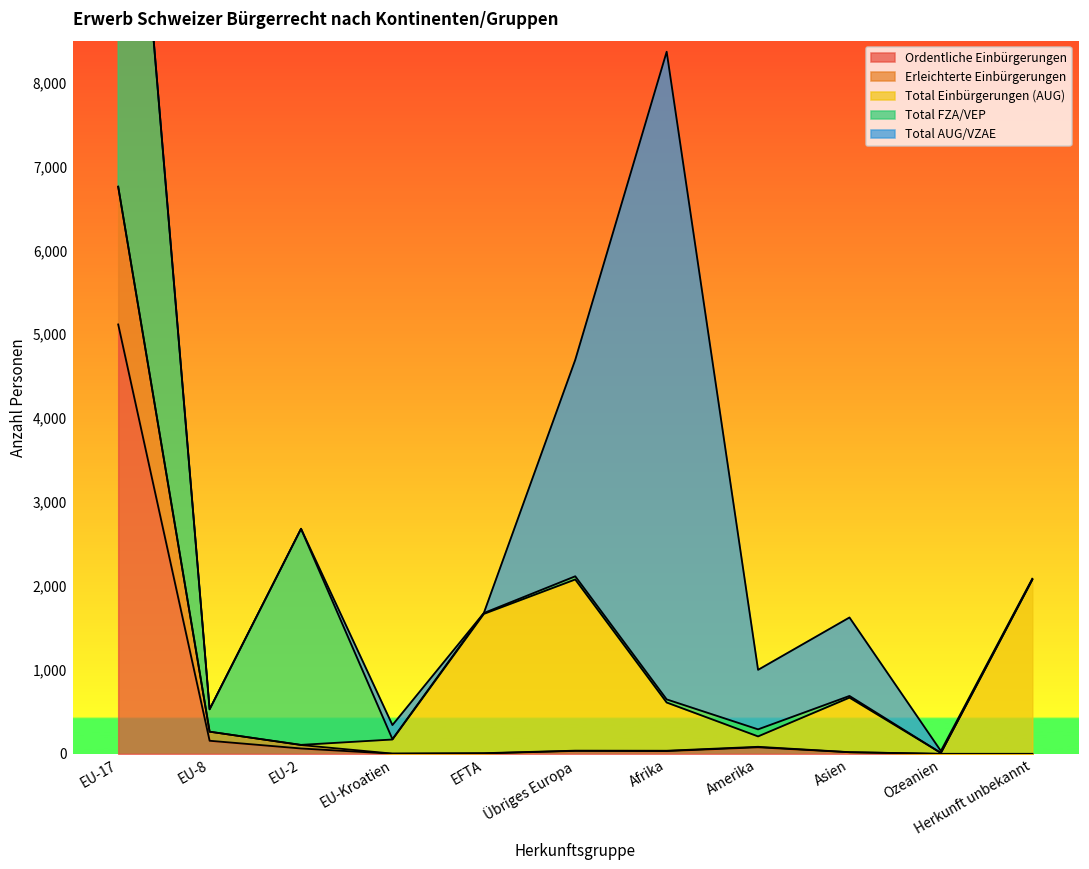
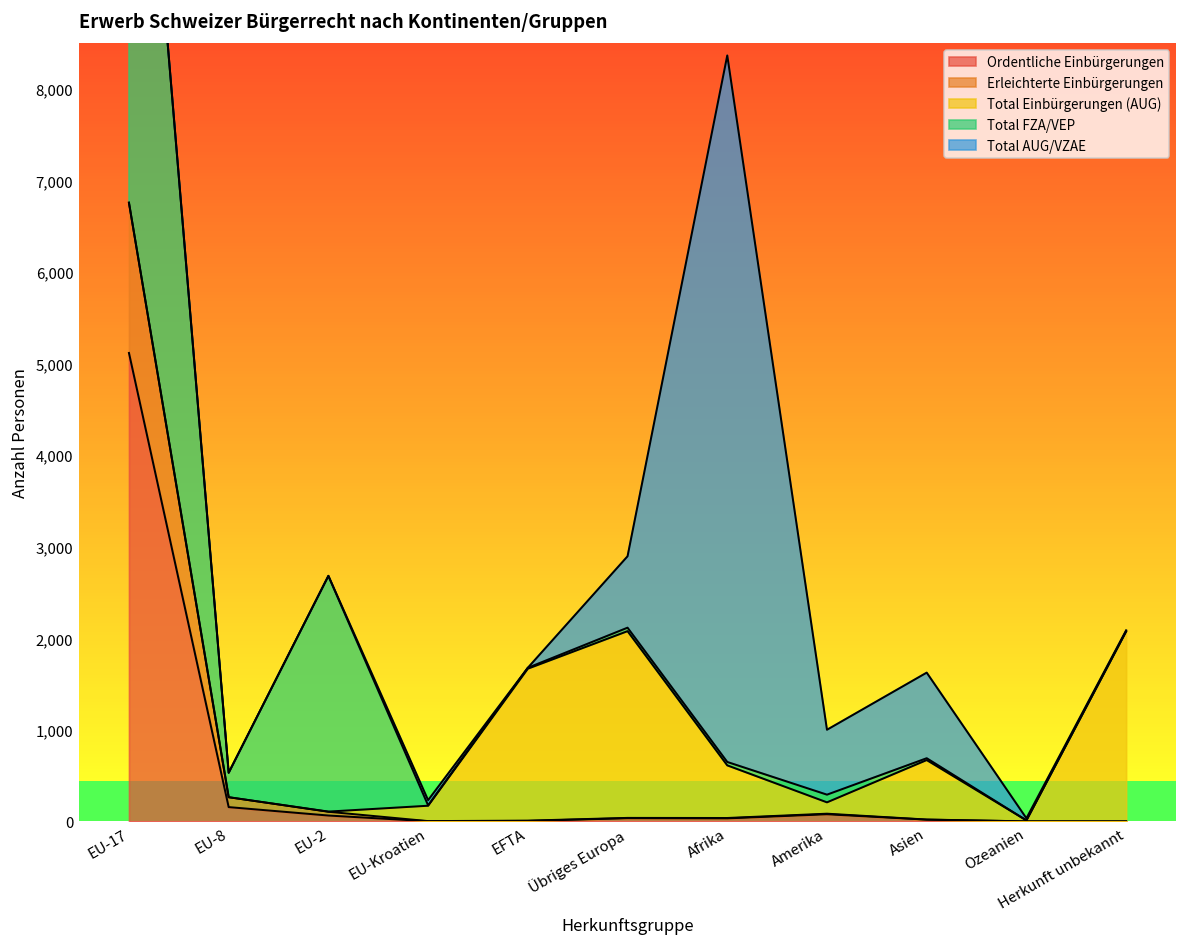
  {
    "Total Einbürgerungen (AUG)": {
      "Übriges Europa": "2,000",
      "Afrika": "600",
      "Amerika": "100"
    },
    "Total FZA/VEP": {
      "Übriges Europa": "0",
      "Afrika": "0",
      "Amerika": "100"
    },
    "Total AUG/VZAE": {
-     "EU-Kroatien": "200",
-     "Übriges Europa": "2,600",
+     "EU-Kroatien": "100",
+     "Übriges Europa": "800",
      "Afrika": "7,700",
      "Amerika": "700",
      "Asien": "900"
    }
  }
